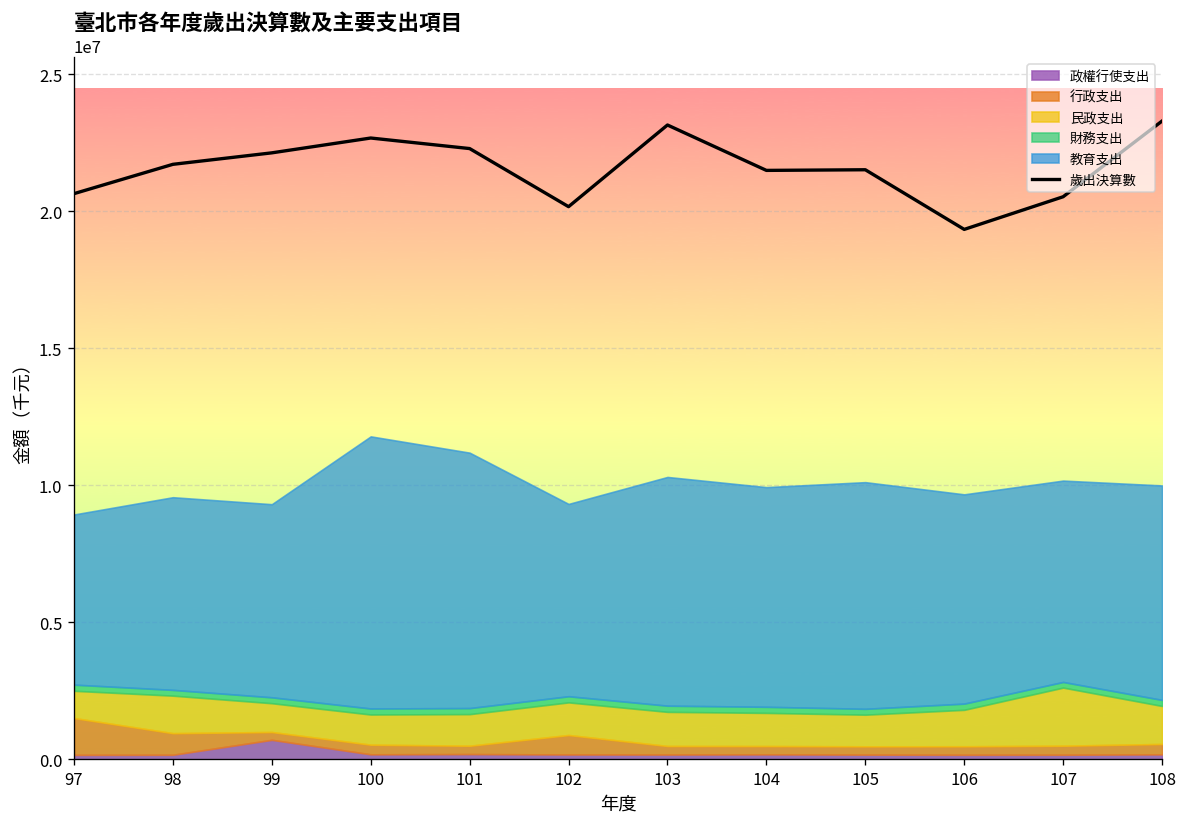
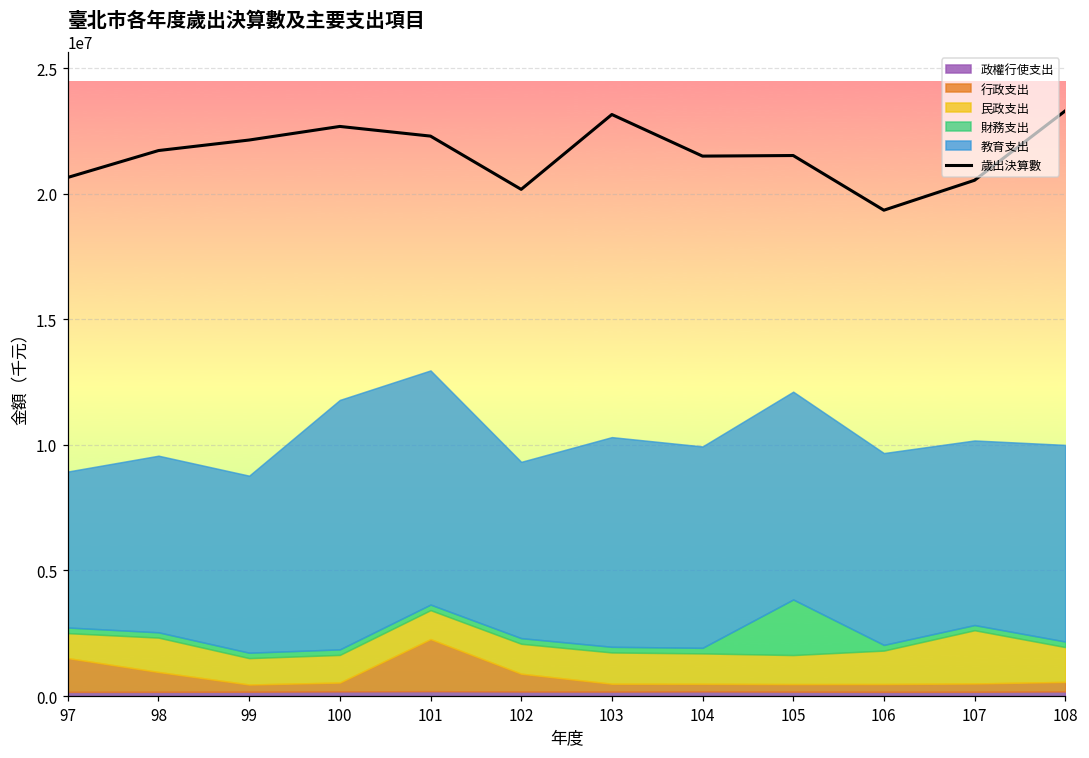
  {
    "歲出決算數": {
      "97": 20600000,
      "98": 21700000,
      "99": 22100000,
      "100": 22700000,
      "101": 22300000,
      "102": 20200000,
      "103": 23100000,
      "104": 21500000,
      "105": 21500000,
      "106": 19300000,
      "107": 20500000,
      "108": 23300000
    },
    "政權行使支出": {
      "97": 200000,
      "98": 200000,
-     "99": 700000,
+     "99": 200000,
      "100": 200000,
      "101": 200000,
      "102": 200000,
      "103": 200000,
      "104": 200000,
      "105": 200000,
      "106": 200000,
      "107": 200000,
      "108": 200000
    },
    "行政支出": {
      "97": 1300000,
      "98": 800000,
      "99": 300000,
      "100": 400000,
-     "101": 300000,
+     "101": 2100000,
      "102": 700000,
      "103": 300000,
      "104": 300000,
      "105": 300000,
      "106": 300000,
      "107": 300000,
      "108": 400000
    },
    "民政支出": {
      "97": 1000000,
      "98": 1400000,
      "99": 1100000,
      "100": 1100000,
      "101": 1200000,
      "102": 1200000,
      "103": 1200000,
      "104": 1200000,
      "105": 1200000,
      "106": 1300000,
      "107": 2100000,
      "108": 1400000
    },
    "財務支出": {
      "97": 200000,
      "98": 200000,
      "99": 200000,
      "100": 200000,
      "101": 200000,
      "102": 200000,
      "103": 200000,
      "104": 200000,
-     "105": 200000,
+     "105": 2200000,
      "106": 200000,
      "107": 200000,
      "108": 200000
    },
    "教育支出": {
      "97": 6200000,
      "98": 7000000,
      "99": 7000000,
      "100": 9900000,
      "101": 9300000,
      "102": 7000000,
      "103": 8300000,
      "104": 8000000,
      "105": 8300000,
      "106": 7600000,
      "107": 7300000,
      "108": 7800000
    }
  }
